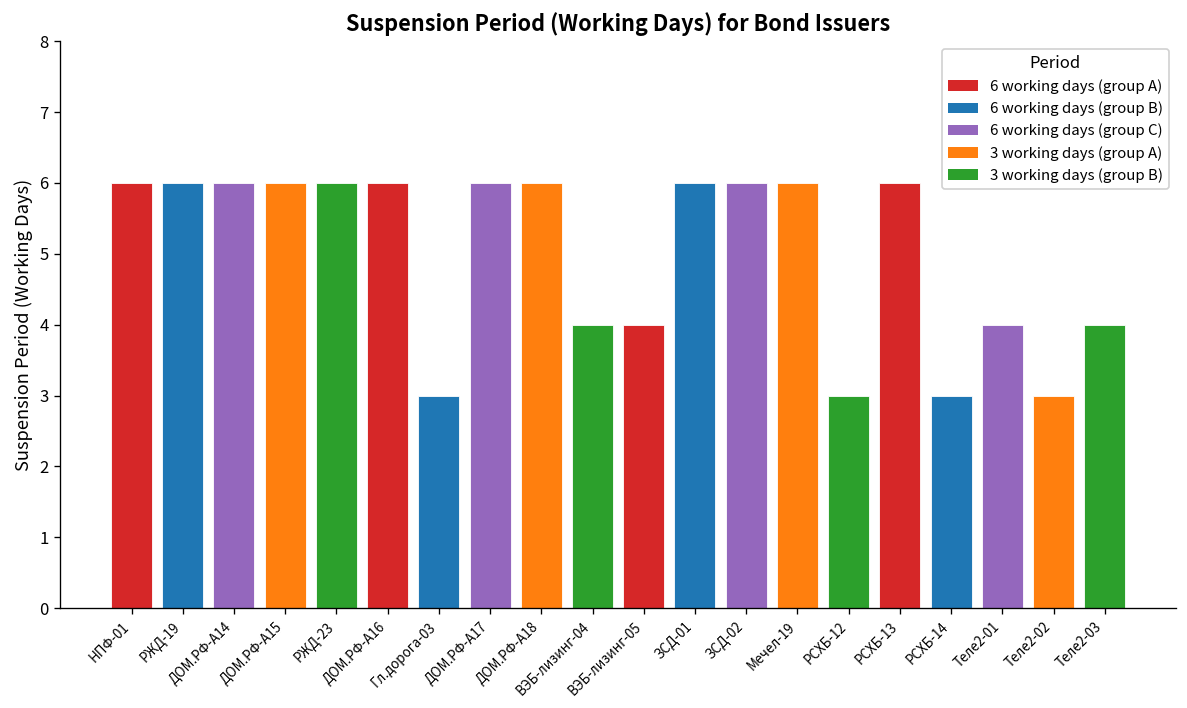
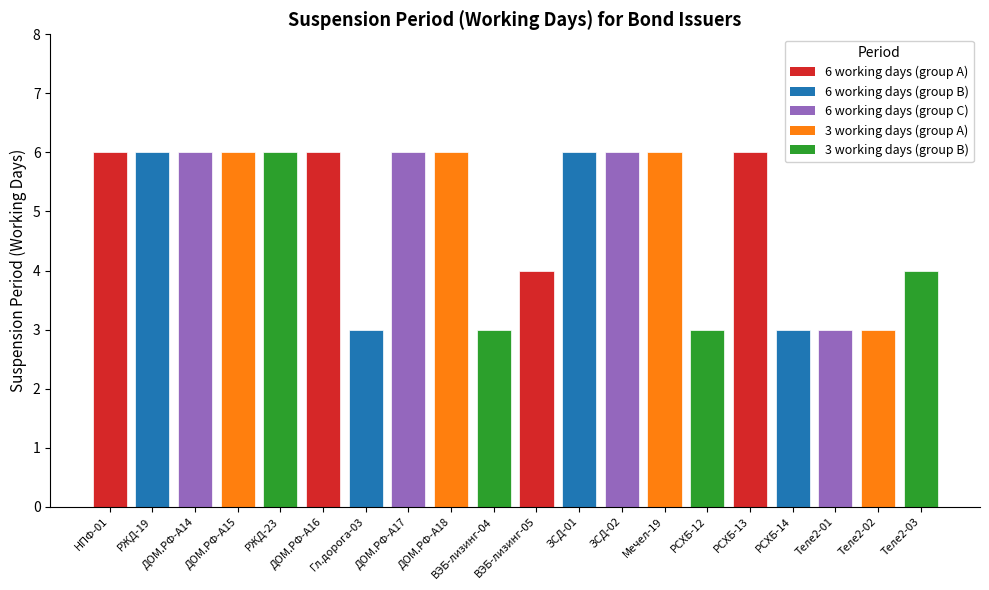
  {
    "НПФ-01": 6,
    "РЖД-19": 6,
    "ДОМ.РФ-А14": 6,
    "ДОМ.РФ-А15": 6,
    "РЖД-23": 6,
    "ДОМ.РФ-А16": 6,
    "Гл.дорога-03": 3,
    "ДОМ.РФ-А17": 6,
    "ДОМ.РФ-А18": 6,
-   "ВЭБ-лизинг-04": 4,
+   "ВЭБ-лизинг-04": 3,
    "ВЭБ-лизинг-05": 4,
    "ЗСД-01": 6,
    "ЗСД-02": 6,
    "Мечел-19": 6,
    "РСХБ-12": 3,
    "РСХБ-13": 6,
    "РСХБ-14": 3,
-   "Теле2-01": 4,
+   "Теле2-01": 3,
    "Теле2-02": 3,
    "Теле2-03": 4
  }
